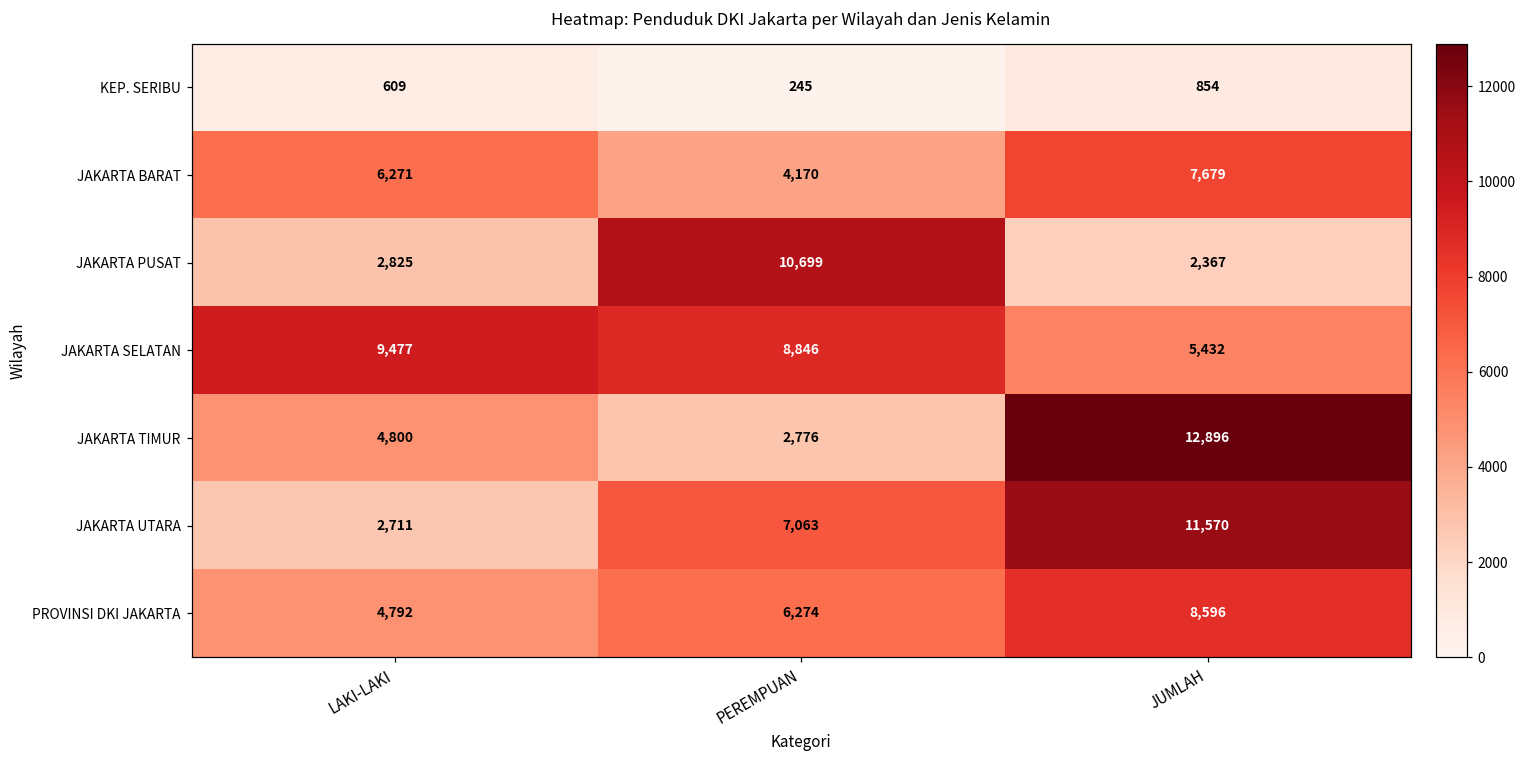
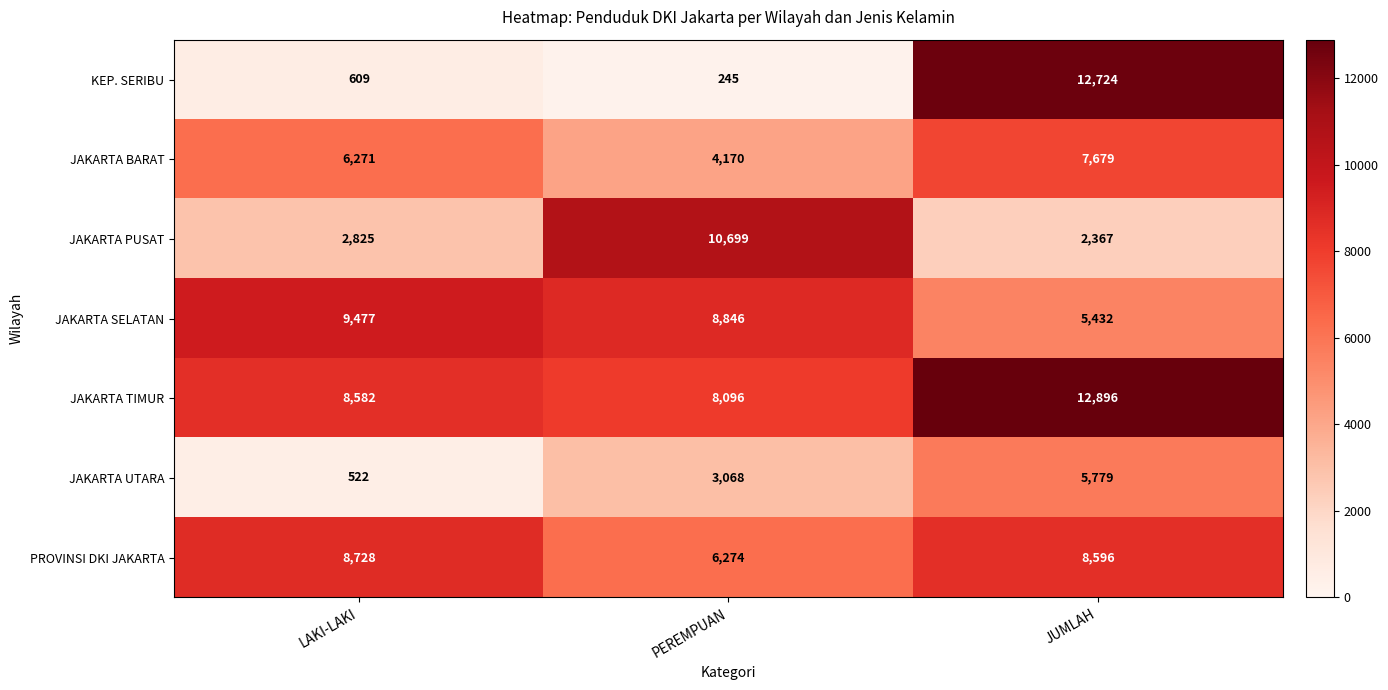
  {
    "KEP. SERIBU": {
      "LAKI-LAKI": "609",
      "PEREMPUAN": "245",
-     "JUMLAH": "854"
+     "JUMLAH": "12,724"
    },
    "JAKARTA BARAT": {
      "LAKI-LAKI": "6,271",
      "PEREMPUAN": "4,170",
      "JUMLAH": "7,679"
    },
    "JAKARTA PUSAT": {
      "LAKI-LAKI": "2,825",
      "PEREMPUAN": "10,699",
      "JUMLAH": "2,367"
    },
    "JAKARTA SELATAN": {
      "LAKI-LAKI": "9,477",
      "PEREMPUAN": "8,846",
      "JUMLAH": "5,432"
    },
    "JAKARTA TIMUR": {
-     "LAKI-LAKI": "4,800",
-     "PEREMPUAN": "2,776",
+     "LAKI-LAKI": "8,582",
+     "PEREMPUAN": "8,096",
      "JUMLAH": "12,896"
    },
    "JAKARTA UTARA": {
-     "LAKI-LAKI": "2,711",
-     "PEREMPUAN": "7,063",
-     "JUMLAH": "11,570"
+     "LAKI-LAKI": "522",
+     "PEREMPUAN": "3,068",
+     "JUMLAH": "5,779"
    },
    "PROVINSI DKI JAKARTA": {
-     "LAKI-LAKI": "4,792",
+     "LAKI-LAKI": "8,728",
      "PEREMPUAN": "6,274",
      "JUMLAH": "8,596"
    }
  }
